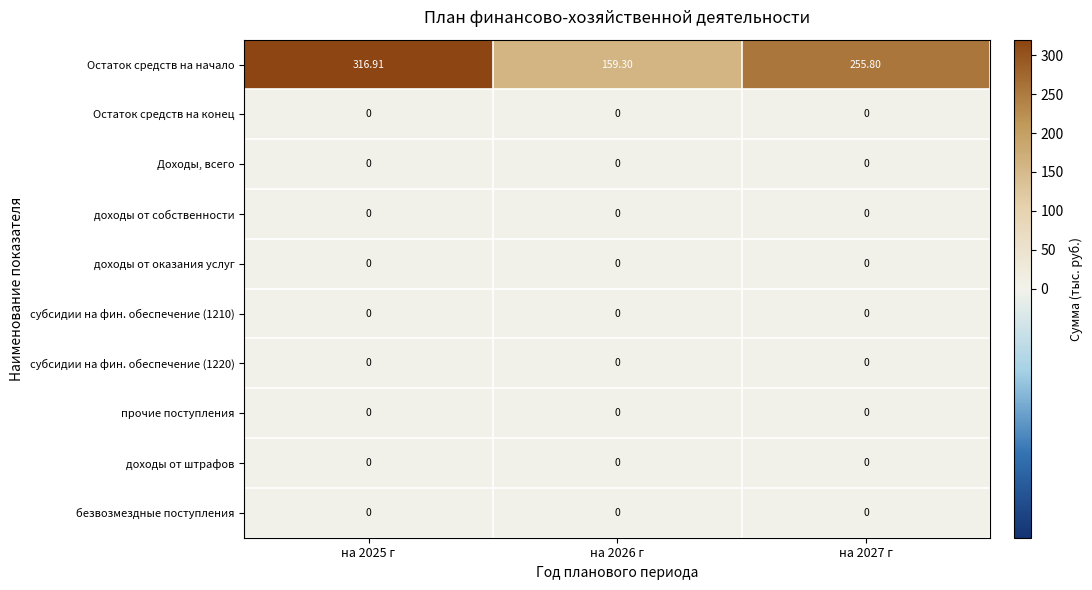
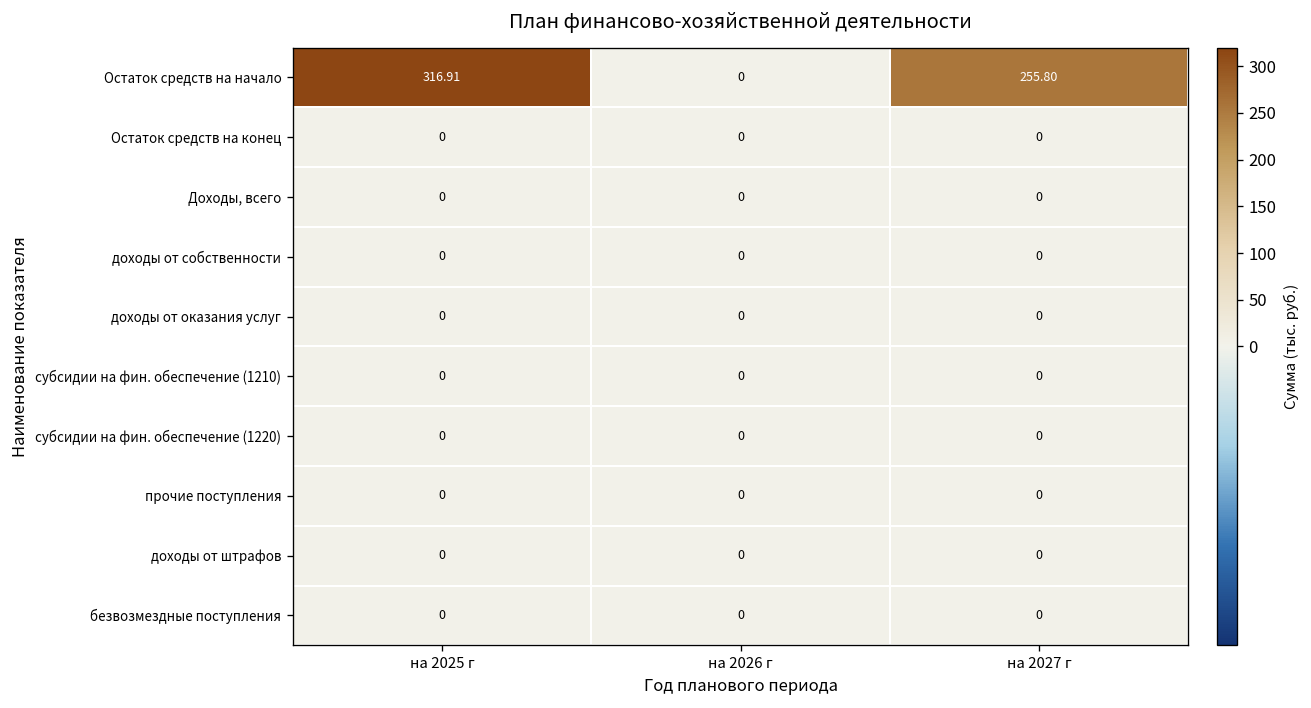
  {
    "Остаток средств на начало": {
      "на 2025 г": 316.91,
-     "на 2026 г": 159.30,
+     "на 2026 г": 0,
      "на 2027 г": 255.80
    },
    "Остаток средств на конец": {
      "на 2025 г": 0,
      "на 2026 г": 0,
      "на 2027 г": 0
    },
    "Доходы, всего": {
      "на 2025 г": 0,
      "на 2026 г": 0,
      "на 2027 г": 0
    },
    "доходы от собственности": {
      "на 2025 г": 0,
      "на 2026 г": 0,
      "на 2027 г": 0
    },
    "доходы от оказания услуг": {
      "на 2025 г": 0,
      "на 2026 г": 0,
      "на 2027 г": 0
    },
    "субсидии на фин. обеспечение (1210)": {
      "на 2025 г": 0,
      "на 2026 г": 0,
      "на 2027 г": 0
    },
    "субсидии на фин. обеспечение (1220)": {
      "на 2025 г": 0,
      "на 2026 г": 0,
      "на 2027 г": 0
    },
    "прочие поступления": {
      "на 2025 г": 0,
      "на 2026 г": 0,
      "на 2027 г": 0
    },
    "доходы от штрафов": {
      "на 2025 г": 0,
      "на 2026 г": 0,
      "на 2027 г": 0
    },
    "безвозмездные поступления": {
      "на 2025 г": 0,
      "на 2026 г": 0,
      "на 2027 г": 0
    }
  }
